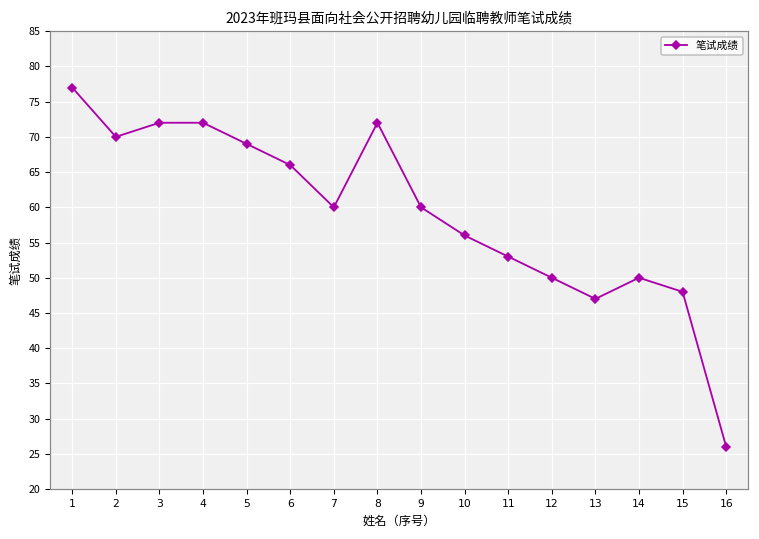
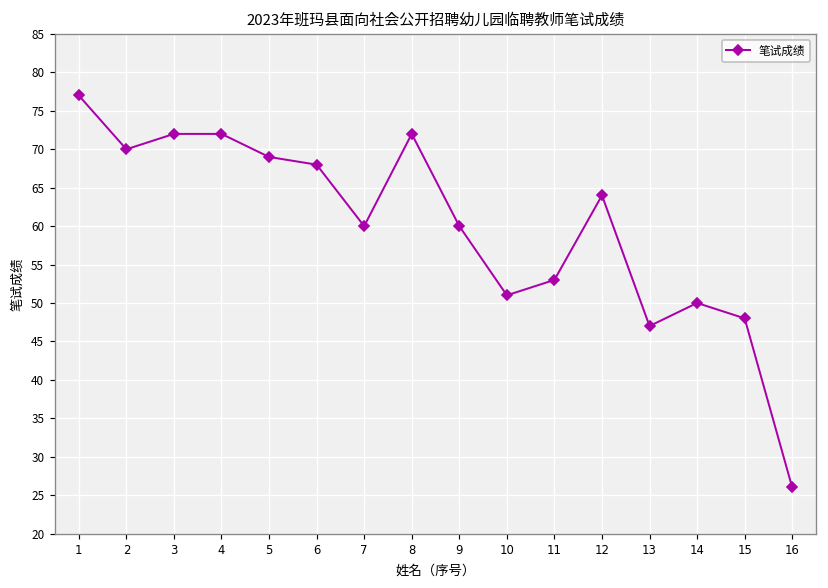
  {
    "1": 77,
    "2": 70,
    "3": 72,
    "4": 72,
    "5": 69,
-   "6": 66,
+   "6": 68,
    "7": 60,
    "8": 72,
    "9": 60,
-   "10": 56,
+   "10": 51,
    "11": 53,
-   "12": 50,
+   "12": 64,
    "13": 47,
    "14": 50,
    "15": 48,
    "16": 26
  }
